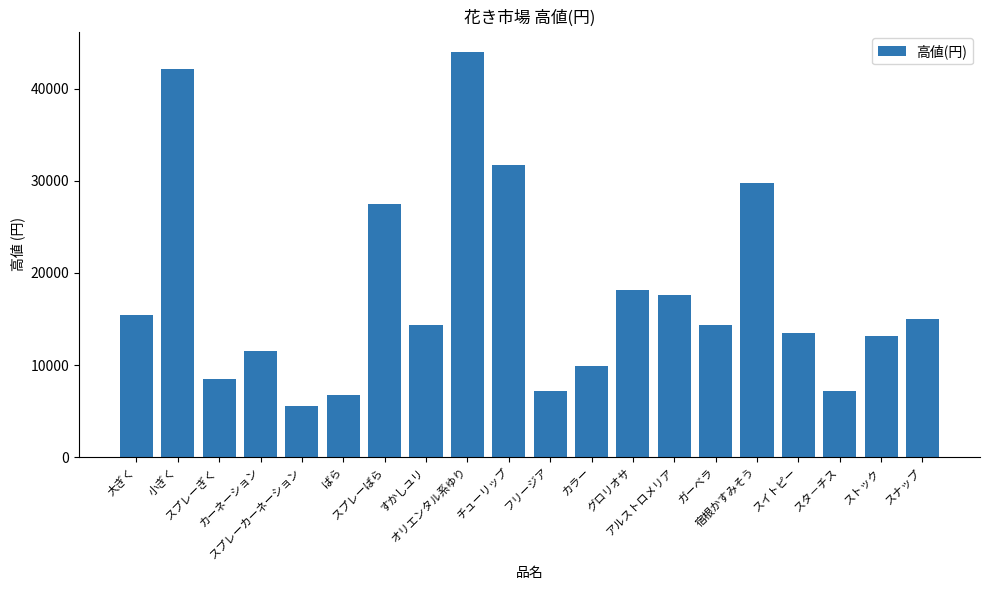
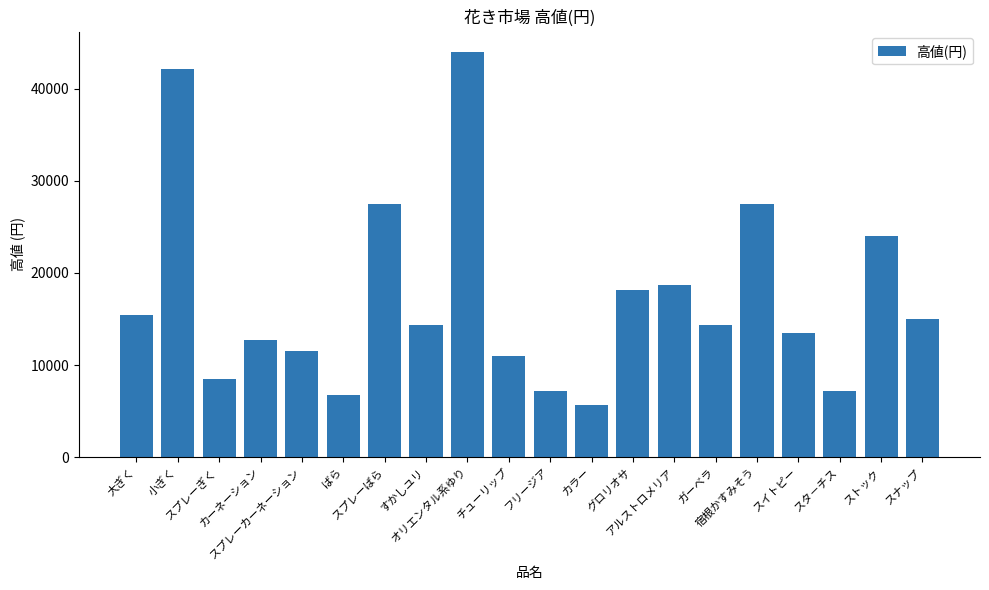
  {
    "大ぎく": 15000,
    "小ぎく": 42000,
    "スプレーぎく": 8000,
-   "カーネーション": 12000,
-   "スプレーカーネーション": 6000,
+   "カーネーション": 13000,
+   "スプレーカーネーション": 12000,
    "ばら": 7000,
    "スプレーばら": 28000,
    "すかしユリ": 14000,
    "オリエンタル系ゆり": 44000,
-   "チューリップ": 32000,
+   "チューリップ": 11000,
    "フリージア": 7000,
-   "カラー": 10000,
+   "カラー": 6000,
    "グロリオサ": 18000,
-   "アルストロメリア": 18000,
+   "アルストロメリア": 19000,
    "ガーベラ": 14000,
-   "宿根かすみそう": 30000,
+   "宿根かすみそう": 28000,
    "スイトピー": 14000,
    "スタ－チス": 7000,
-   "ストック": 13000,
+   "ストック": 24000,
    "スナップ": 15000
  }
